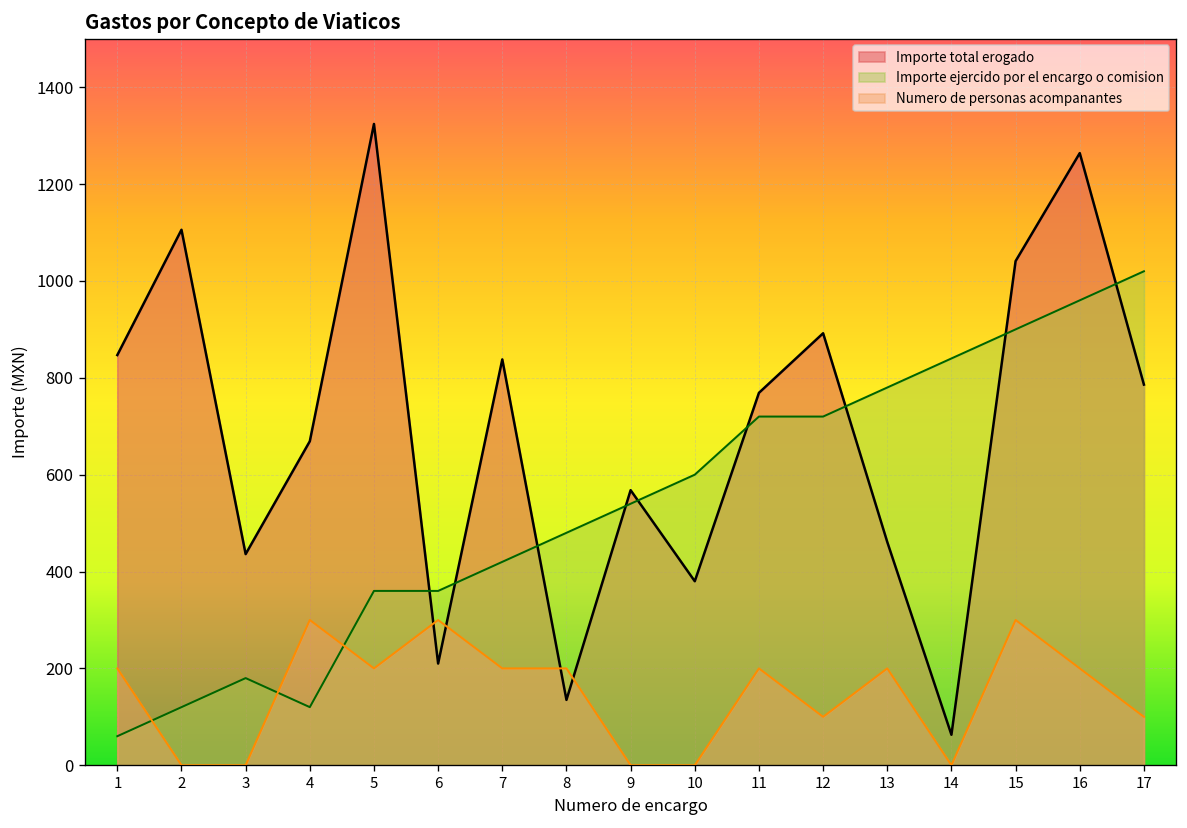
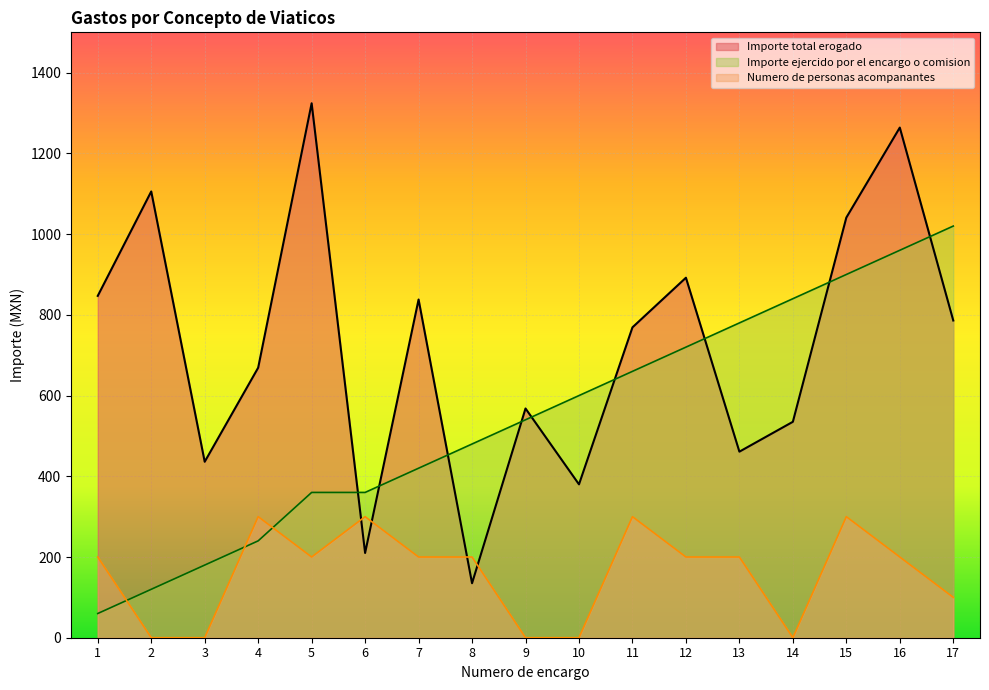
  {
    "Importe total erogado": {
      "1": 850,
      "2": 1110,
      "3": 440,
      "4": 670,
      "5": 1320,
      "6": 210,
      "7": 840,
      "8": 140,
      "9": 570,
      "10": 380,
      "11": 770,
      "12": 890,
      "13": 460,
-     "14": 60,
+     "14": 540,
      "15": 1040,
      "16": 1260,
      "17": 790
    },
    "Importe ejercido por el encargo o comision": {
      "1": 60,
      "2": 120,
      "3": 180,
-     "4": 120,
+     "4": 240,
      "5": 360,
      "6": 360,
      "7": 420,
      "8": 480,
      "9": 540,
      "10": 600,
-     "11": 720,
+     "11": 660,
      "12": 720,
      "13": 780,
      "14": 840,
      "15": 900,
      "16": 960,
      "17": 1020
    },
    "Numero de personas acompanantes": {
      "1": 200,
      "2": 0,
      "3": 0,
      "4": 300,
      "5": 200,
      "6": 300,
      "7": 200,
      "8": 200,
      "9": 0,
      "10": 0,
-     "11": 200,
-     "12": 100,
+     "11": 300,
+     "12": 200,
      "13": 200,
      "14": 0,
      "15": 300,
      "16": 200,
      "17": 100
    }
  }
